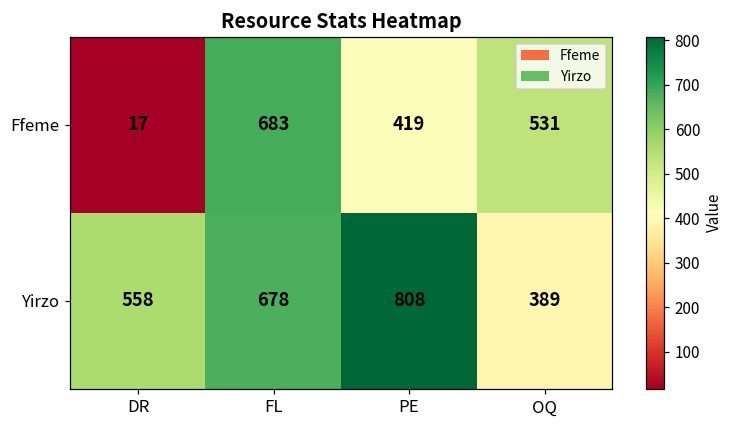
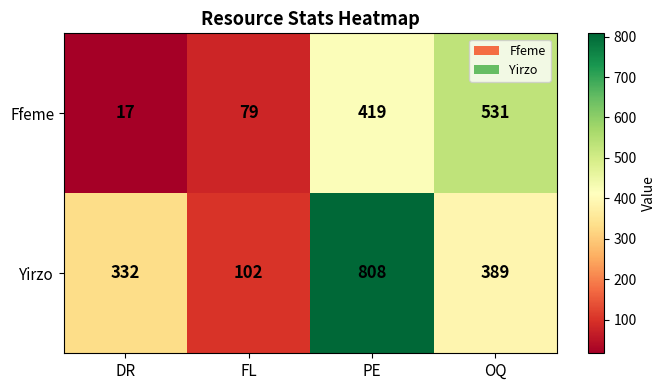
  {
    "Ffeme": {
      "DR": 17,
-     "FL": 683,
+     "FL": 79,
      "PE": 419,
      "OQ": 531
    },
    "Yirzo": {
-     "DR": 558,
-     "FL": 678,
+     "DR": 332,
+     "FL": 102,
      "PE": 808,
      "OQ": 389
    }
  }
